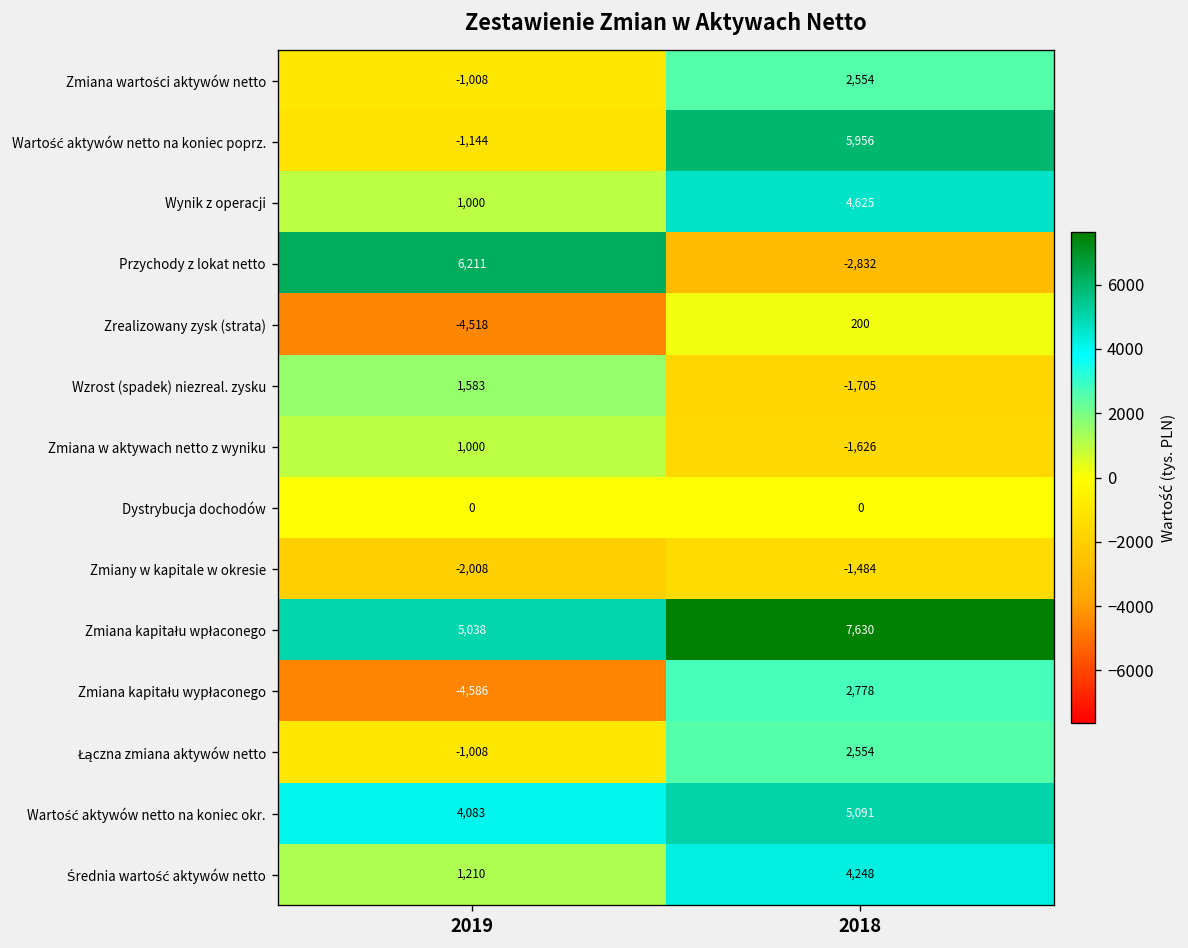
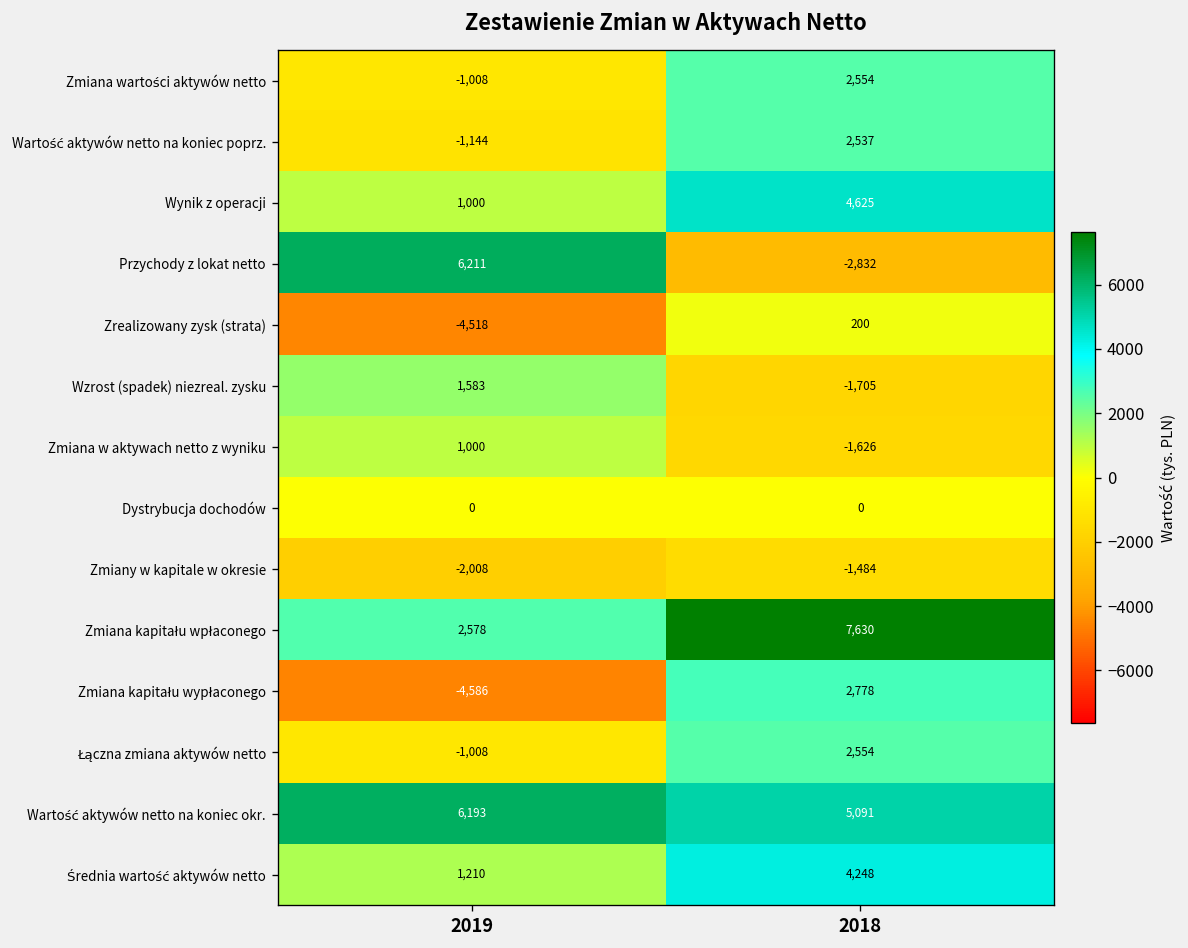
  {
    "Zmiana wartości aktywów netto": {
      "2019": "-1,008",
      "2018": "2,554"
    },
    "Wartość aktywów netto na koniec poprz.": {
      "2019": "-1,144",
-     "2018": "5,956"
+     "2018": "2,537"
    },
    "Wynik z operacji": {
      "2019": "1,000",
      "2018": "4,625"
    },
    "Przychody z lokat netto": {
      "2019": "6,211",
      "2018": "-2,832"
    },
    "Zrealizowany zysk (strata)": {
      "2019": "-4,518",
      "2018": "200"
    },
    "Wzrost (spadek) niezreal. zysku": {
      "2019": "1,583",
      "2018": "-1,705"
    },
    "Zmiana w aktywach netto z wyniku": {
      "2019": "1,000",
      "2018": "-1,626"
    },
    "Dystrybucja dochodów": {
      "2019": "0",
      "2018": "0"
    },
    "Zmiany w kapitale w okresie": {
      "2019": "-2,008",
      "2018": "-1,484"
    },
    "Zmiana kapitału wpłaconego": {
-     "2019": "5,038",
+     "2019": "2,578",
      "2018": "7,630"
    },
    "Zmiana kapitału wypłaconego": {
      "2019": "-4,586",
      "2018": "2,778"
    },
    "Łączna zmiana aktywów netto": {
      "2019": "-1,008",
      "2018": "2,554"
    },
    "Wartość aktywów netto na koniec okr.": {
-     "2019": "4,083",
+     "2019": "6,193",
      "2018": "5,091"
    },
    "Średnia wartość aktywów netto": {
      "2019": "1,210",
      "2018": "4,248"
    }
  }
